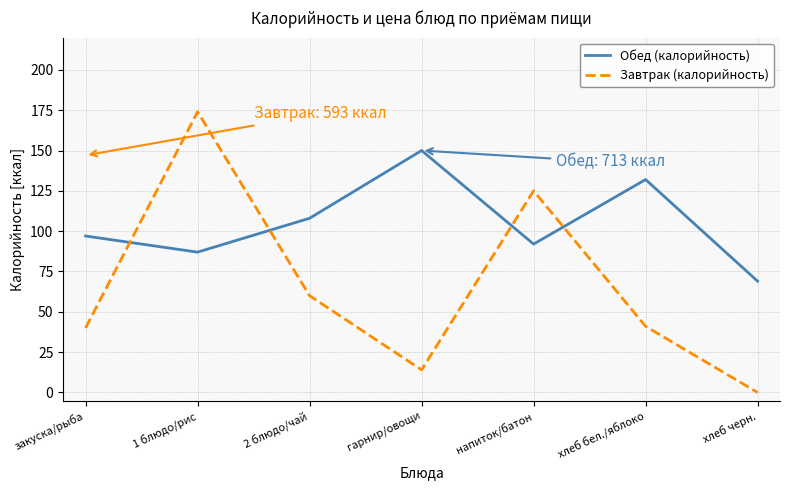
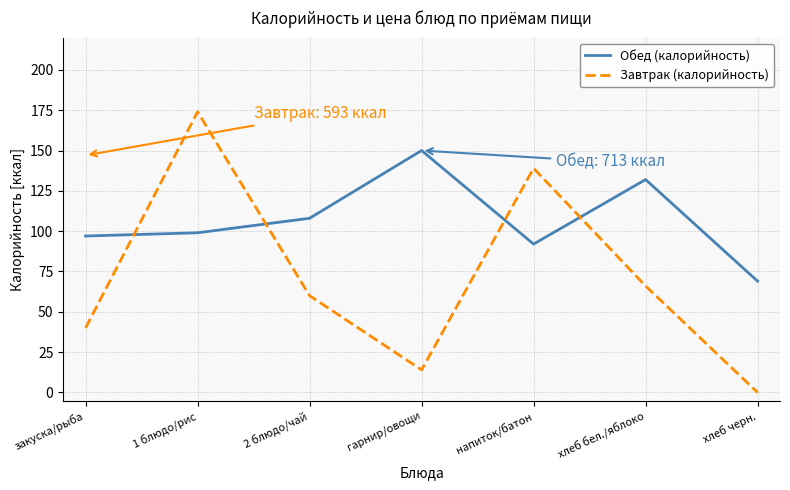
  {
    "Обед (калорийность)": {
      "закуска/рыба": 97,
-     "1 блюдо/рис": 87,
+     "1 блюдо/рис": 99,
      "2 блюдо/чай": 108,
      "напиток/батон": 92,
      "хлеб бел./яблоко": 132,
      "хлеб черн.": 69
    },
    "Завтрак (калорийность)": {
      "закуска/рыба": 40,
      "2 блюдо/чай": 60,
      "гарнир/овощи": 14,
-     "напиток/батон": 125,
-     "хлеб бел./яблоко": 41,
+     "напиток/батон": 139,
+     "хлеб бел./яблоко": 66,
      "хлеб черн.": 0
    }
  }
